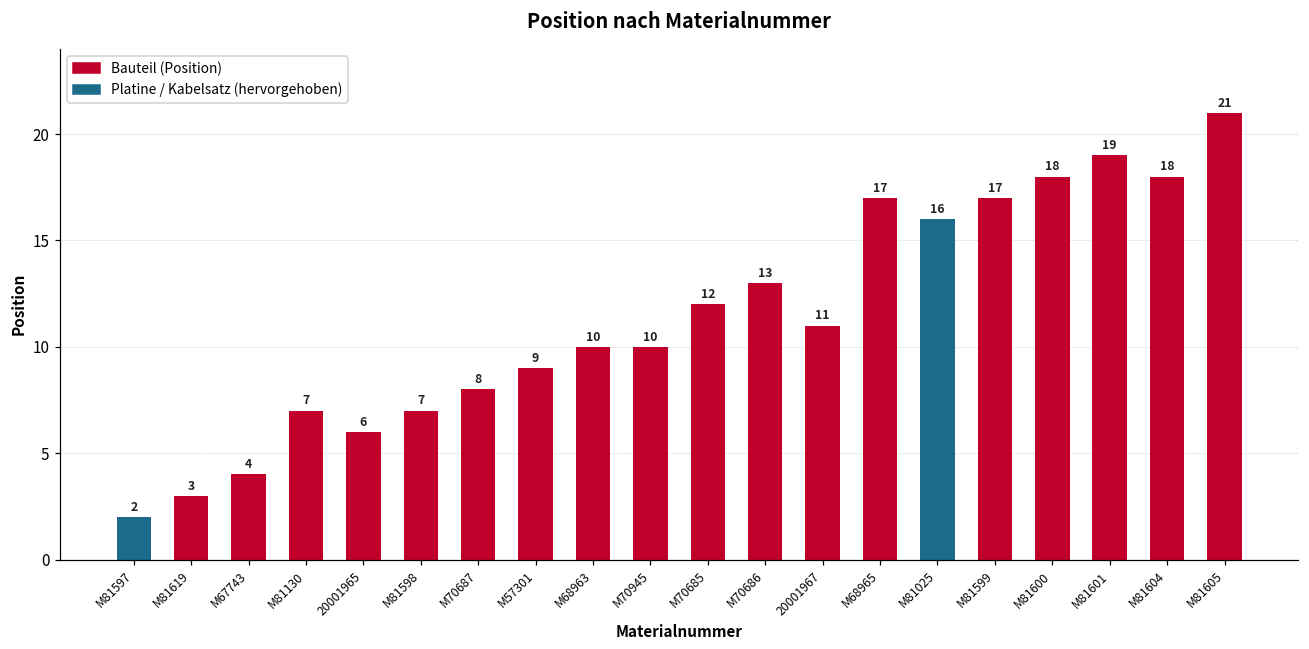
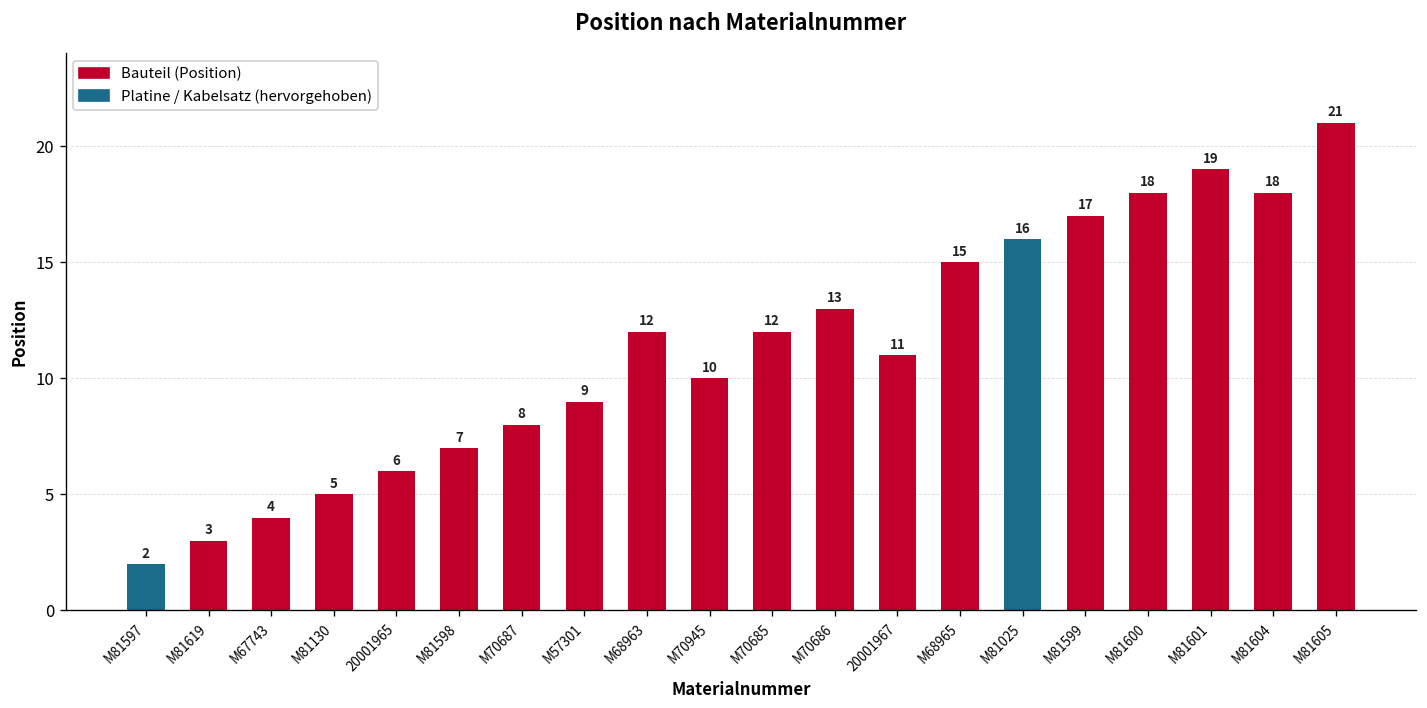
  {
    "M81597": 2,
    "M81619": 3,
    "M67743": 4,
-   "M81130": 7,
+   "M81130": 5,
    "20001965": 6,
    "M81598": 7,
    "M70687": 8,
    "M57301": 9,
-   "M68963": 10,
+   "M68963": 12,
    "M70945": 10,
    "M70685": 12,
    "M70686": 13,
    "20001967": 11,
-   "M68965": 17,
+   "M68965": 15,
    "M81025": 16,
    "M81599": 17,
    "M81600": 18,
    "M81601": 19,
    "M81604": 18,
    "M81605": 21
  }
